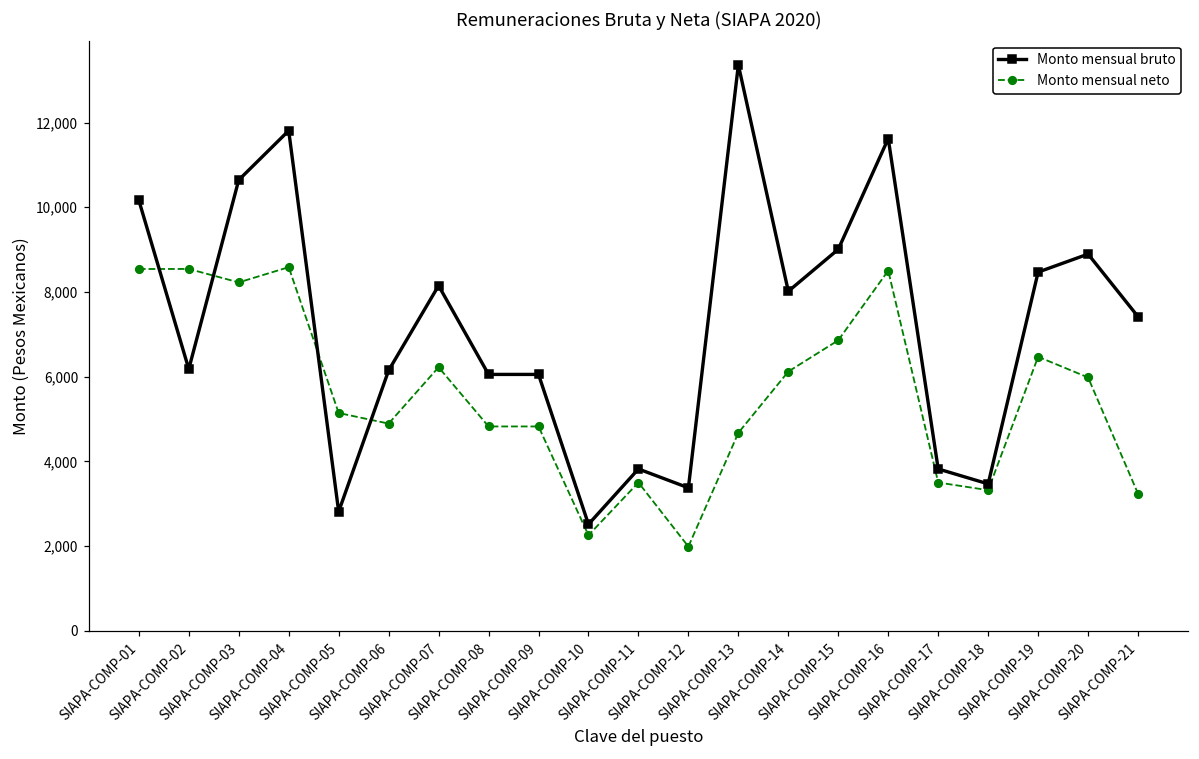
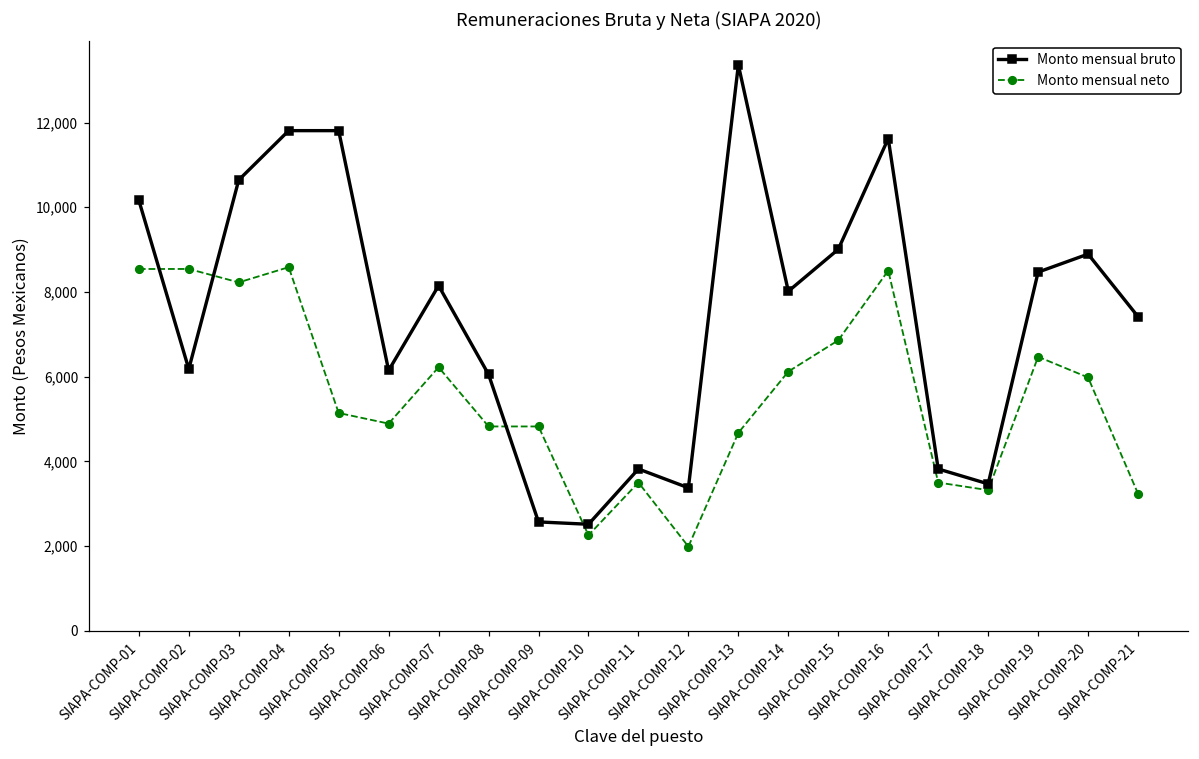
  {
    "Monto mensual bruto": {
      "SIAPA-COMP-01": "10,200",
      "SIAPA-COMP-02": "6,200",
      "SIAPA-COMP-03": "10,600",
      "SIAPA-COMP-04": "11,800",
-     "SIAPA-COMP-05": "2,800",
+     "SIAPA-COMP-05": "11,800",
      "SIAPA-COMP-06": "6,100",
      "SIAPA-COMP-07": "8,100",
      "SIAPA-COMP-08": "6,100",
-     "SIAPA-COMP-09": "6,100",
+     "SIAPA-COMP-09": "2,600",
      "SIAPA-COMP-10": "2,500",
      "SIAPA-COMP-11": "3,800",
      "SIAPA-COMP-12": "3,400",
      "SIAPA-COMP-13": "13,400",
      "SIAPA-COMP-14": "8,000",
      "SIAPA-COMP-15": "9,000",
      "SIAPA-COMP-16": "11,600",
      "SIAPA-COMP-17": "3,800",
      "SIAPA-COMP-18": "3,500",
      "SIAPA-COMP-19": "8,500",
      "SIAPA-COMP-20": "8,900",
      "SIAPA-COMP-21": "7,400"
    },
    "Monto mensual neto": {
      "SIAPA-COMP-01": "8,500",
      "SIAPA-COMP-02": "8,500",
      "SIAPA-COMP-03": "8,200",
      "SIAPA-COMP-04": "8,600",
      "SIAPA-COMP-05": "5,100",
      "SIAPA-COMP-06": "4,900",
      "SIAPA-COMP-07": "6,200",
      "SIAPA-COMP-08": "4,800",
      "SIAPA-COMP-09": "4,800",
      "SIAPA-COMP-10": "2,300",
      "SIAPA-COMP-11": "3,500",
      "SIAPA-COMP-12": "2,000",
      "SIAPA-COMP-13": "4,700",
      "SIAPA-COMP-14": "6,100",
      "SIAPA-COMP-15": "6,900",
      "SIAPA-COMP-16": "8,500",
      "SIAPA-COMP-17": "3,500",
      "SIAPA-COMP-18": "3,300",
      "SIAPA-COMP-19": "6,500",
      "SIAPA-COMP-20": "6,000",
      "SIAPA-COMP-21": "3,200"
    }
  }
